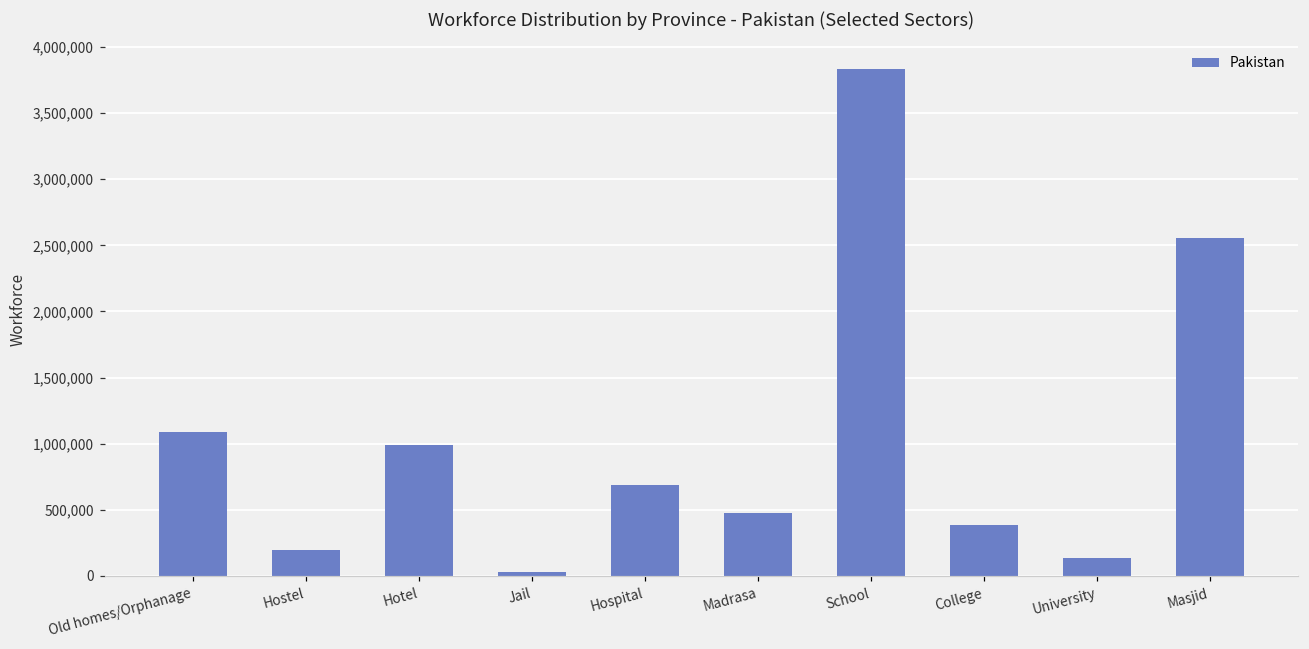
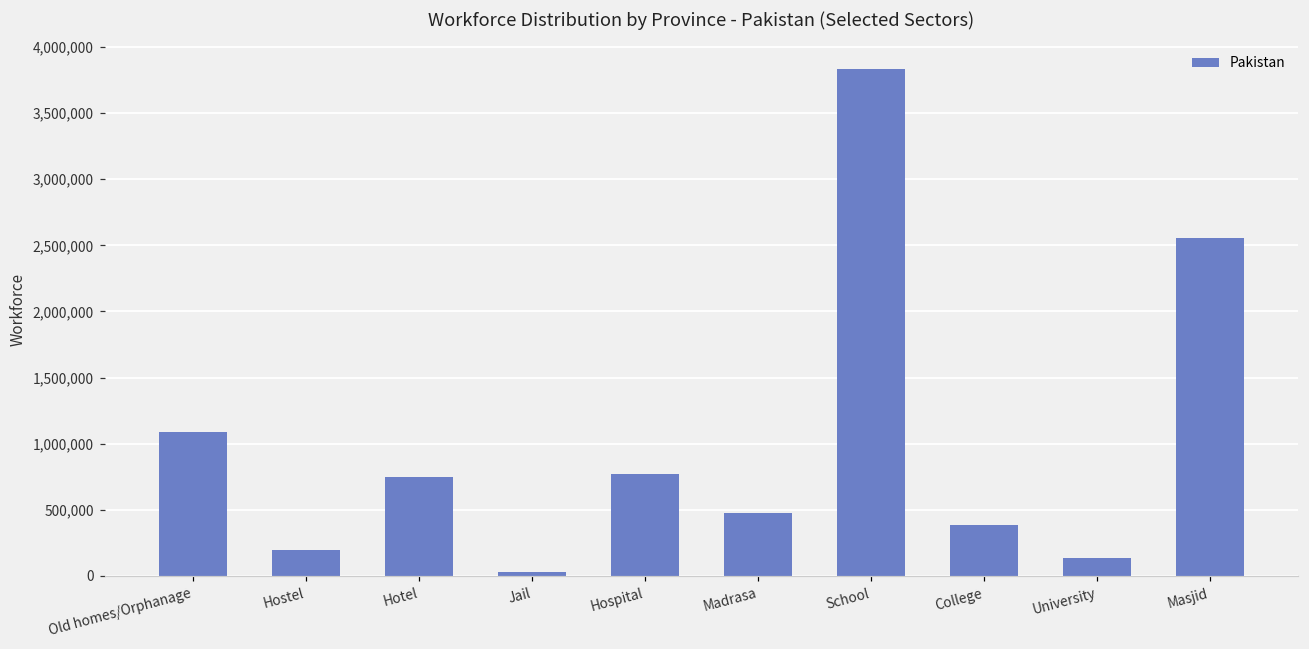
  {
    "Old homes/Orphanage": "1,090,000",
    "Hostel": "200,000",
-   "Hotel": "990,000",
+   "Hotel": "750,000",
    "Jail": "30,000",
-   "Hospital": "690,000",
+   "Hospital": "770,000",
    "Madrasa": "480,000",
    "School": "3,830,000",
    "College": "390,000",
    "University": "130,000",
    "Masjid": "2,550,000"
  }
